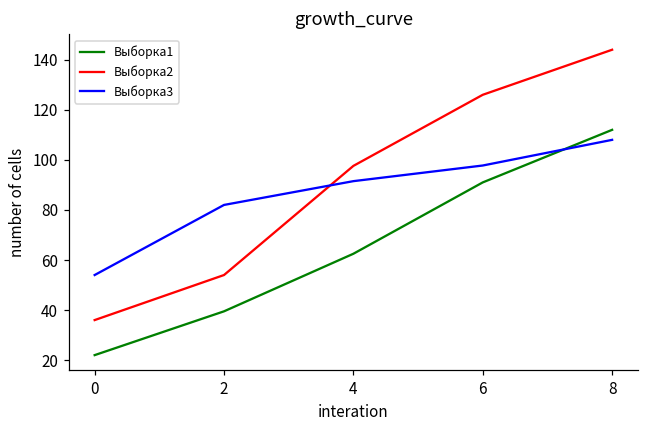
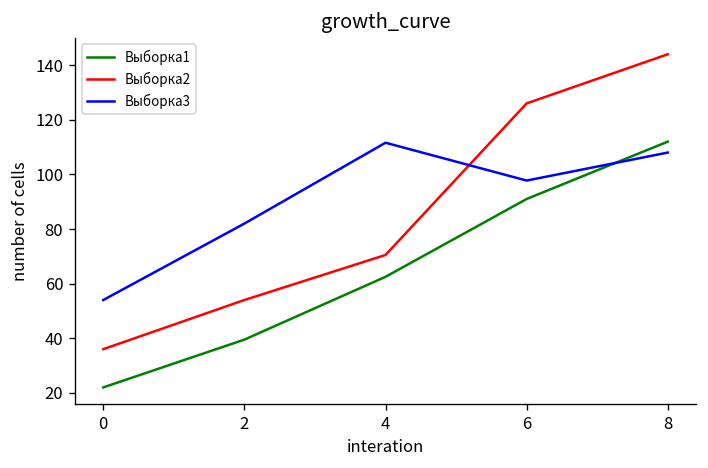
  {
    "Выборка1": {
      "0": 22,
      "2": 40,
      "4": 63,
      "6": 91,
      "8": 112
    },
    "Выборка2": {
      "0": 36,
      "2": 54,
-     "4": 98,
+     "4": 71,
      "6": 126,
      "8": 144
    },
    "Выборка3": {
      "0": 54,
      "2": 82,
-     "4": 92,
+     "4": 112,
      "6": 98,
      "8": 108
    }
  }
